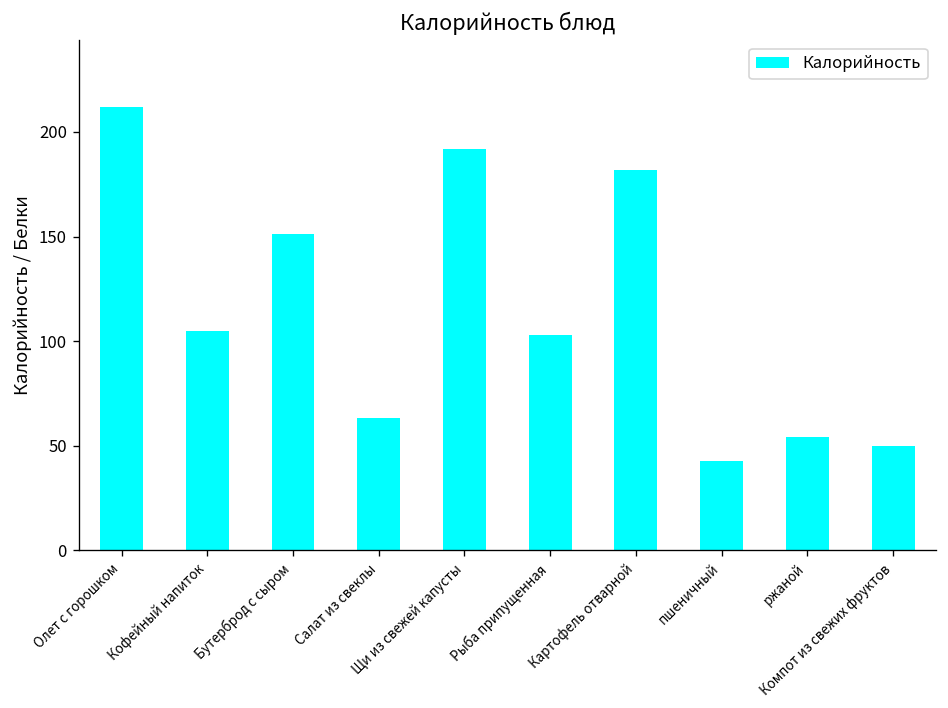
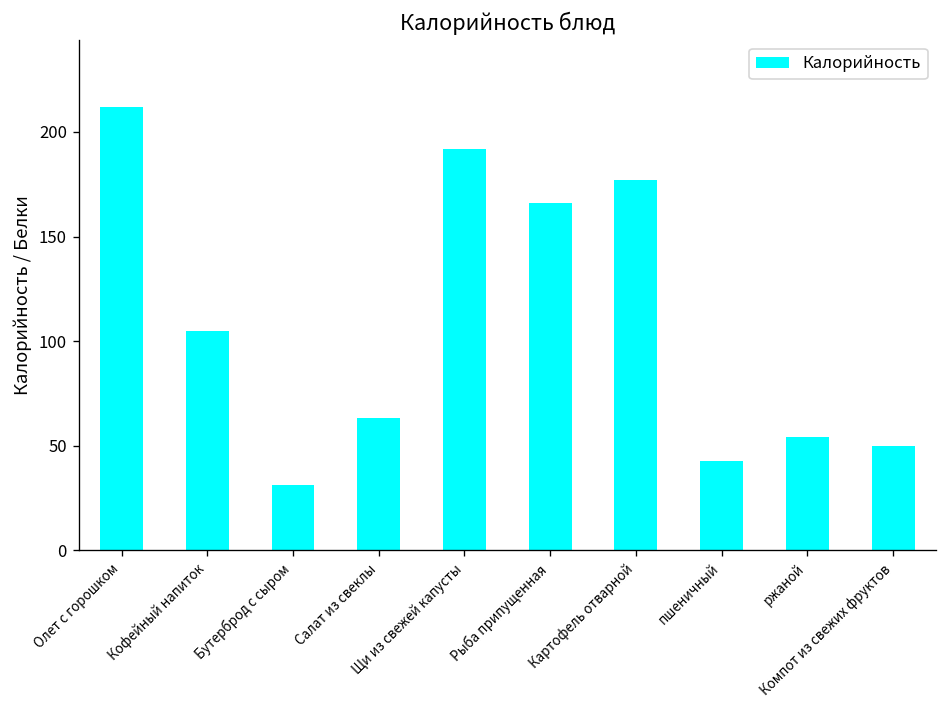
  {
    "Олет с горошком": 212,
    "Кофейный напиток": 105,
-   "Бутерброд с сыром": 151,
+   "Бутерброд с сыром": 31,
    "Салат из свеклы": 63,
    "Щи из свежей капусты": 192,
-   "Рыба припущенная": 103,
-   "Картофель отварной": 182,
+   "Рыба припущенная": 166,
+   "Картофель отварной": 177,
    "пшеничный": 43,
    "ржаной": 54,
    "Компот из свежих фруктов": 50
  }
